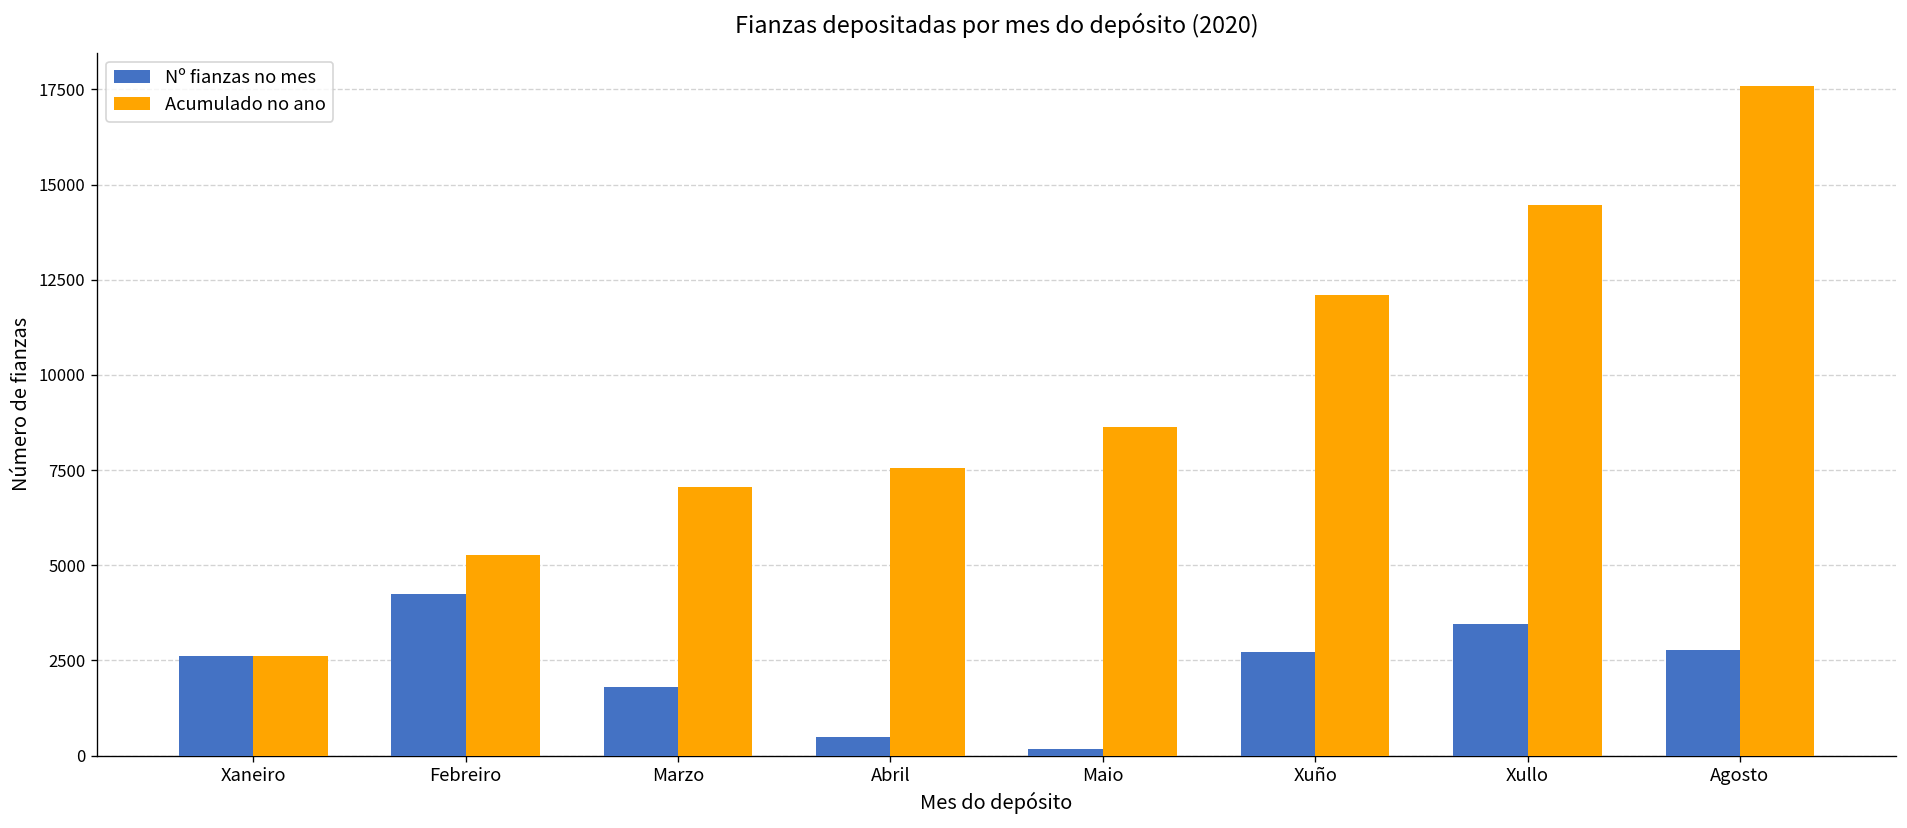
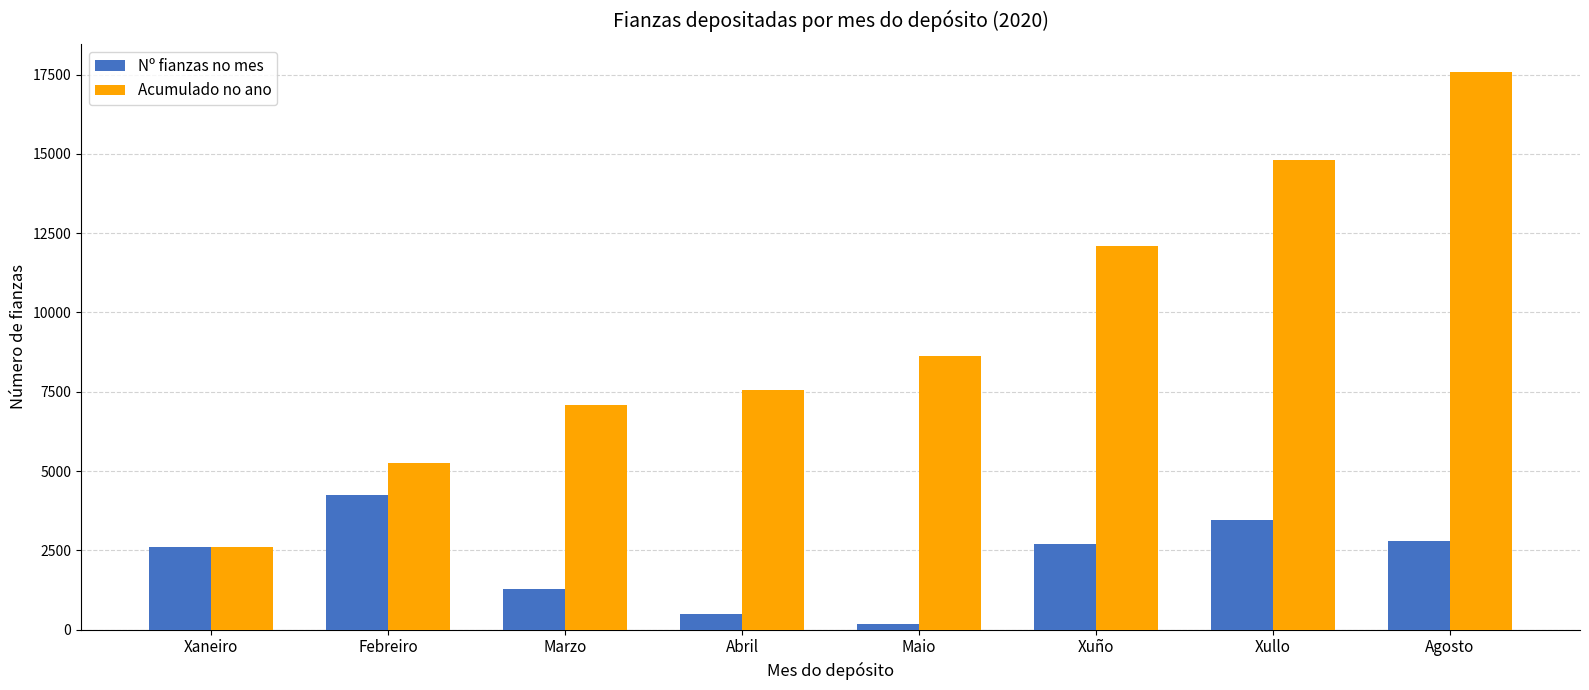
  {
    "Nº fianzas no mes": {
      "Xaneiro": 2600,
      "Febreiro": 4300,
-     "Marzo": 1800,
+     "Marzo": 1300,
      "Abril": 500,
      "Maio": 200,
      "Xuño": 2700,
      "Xullo": 3500,
      "Agosto": 2800
    },
    "Acumulado no ano": {
      "Xaneiro": 2600,
      "Febreiro": 5300,
      "Marzo": 7100,
      "Abril": 7600,
      "Maio": 8600,
      "Xuño": 12100,
-     "Xullo": 14500,
+     "Xullo": 14800,
      "Agosto": 17600
    }
  }
